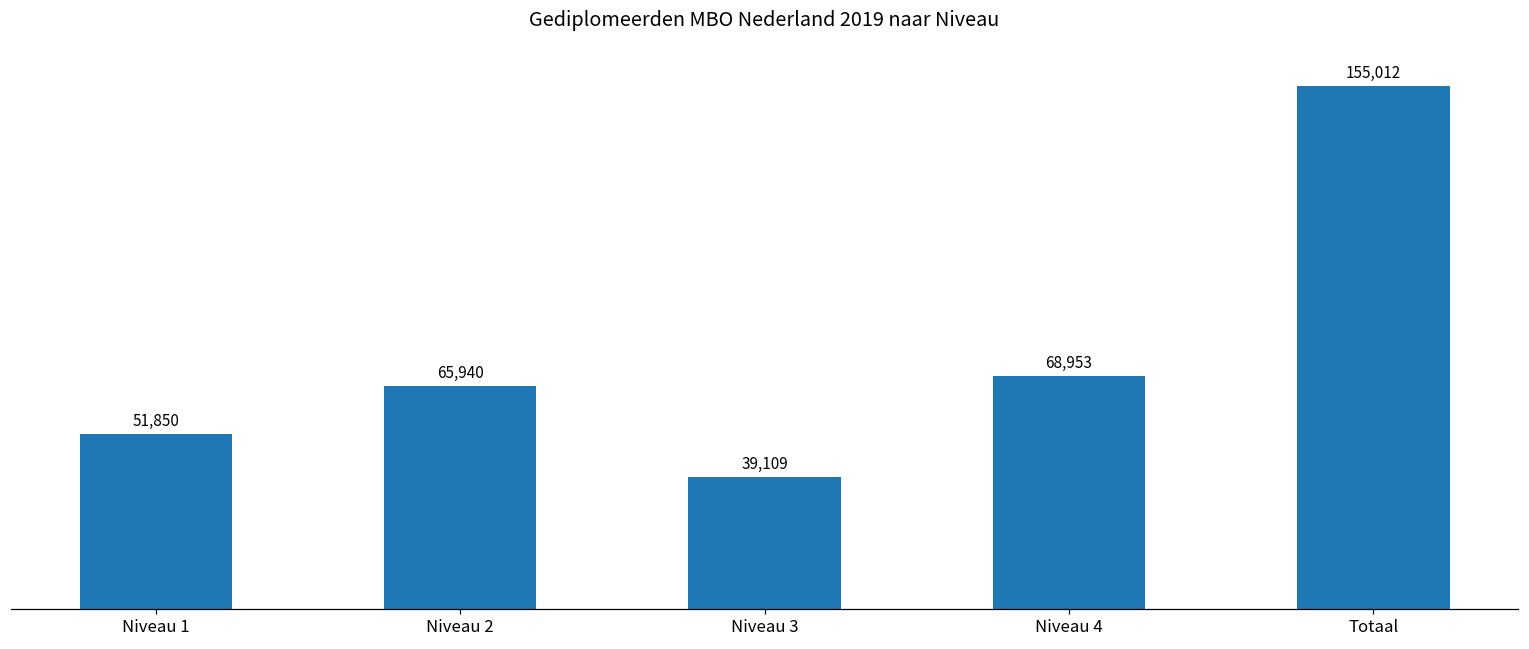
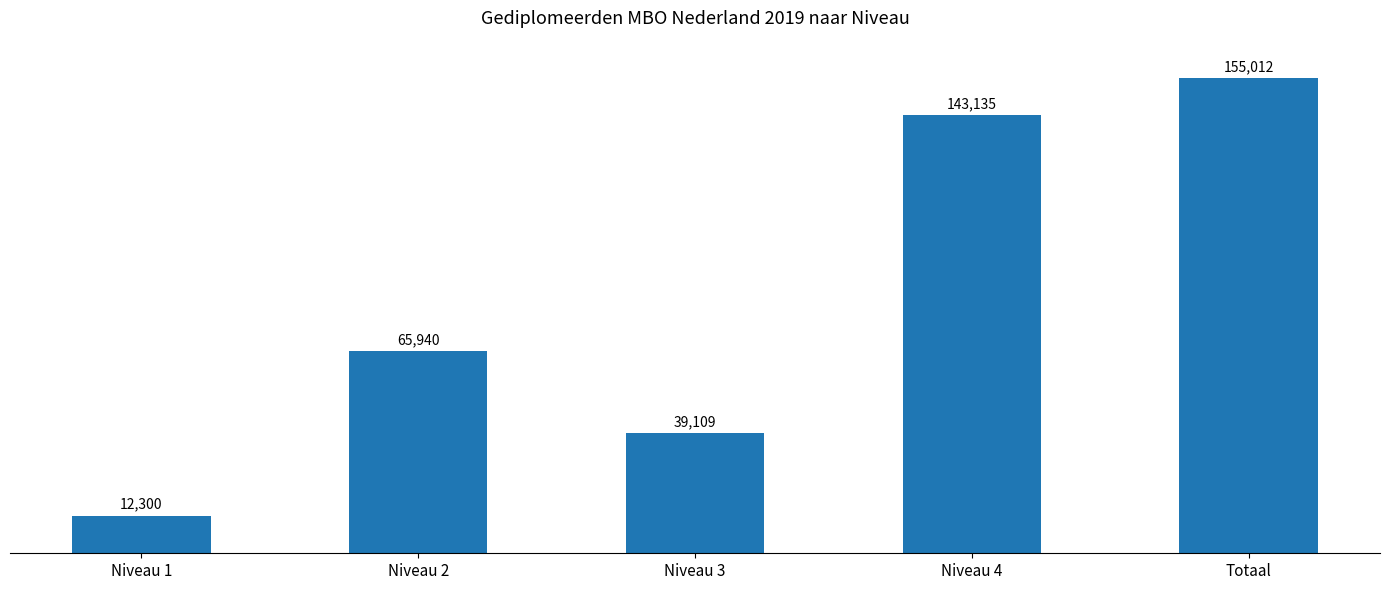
  {
-   "Niveau 1": "51,850",
+   "Niveau 1": "12,300",
    "Niveau 2": "65,940",
    "Niveau 3": "39,109",
-   "Niveau 4": "68,953",
+   "Niveau 4": "143,135",
    "Totaal": "155,012"
  }
